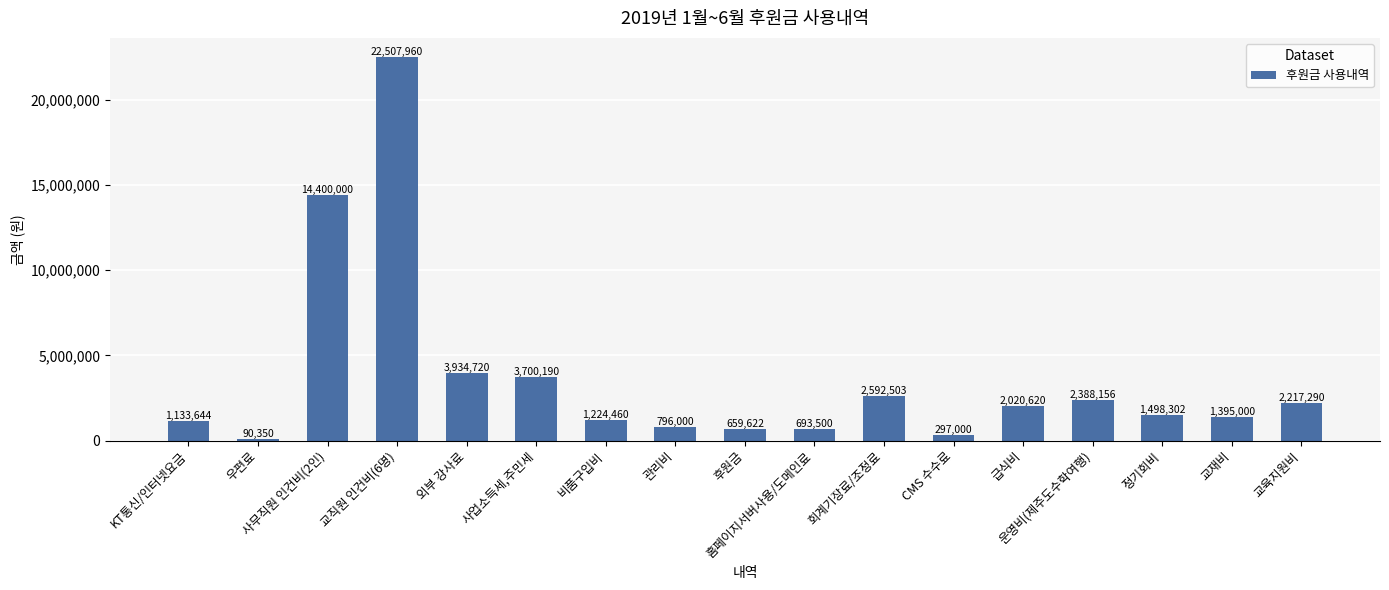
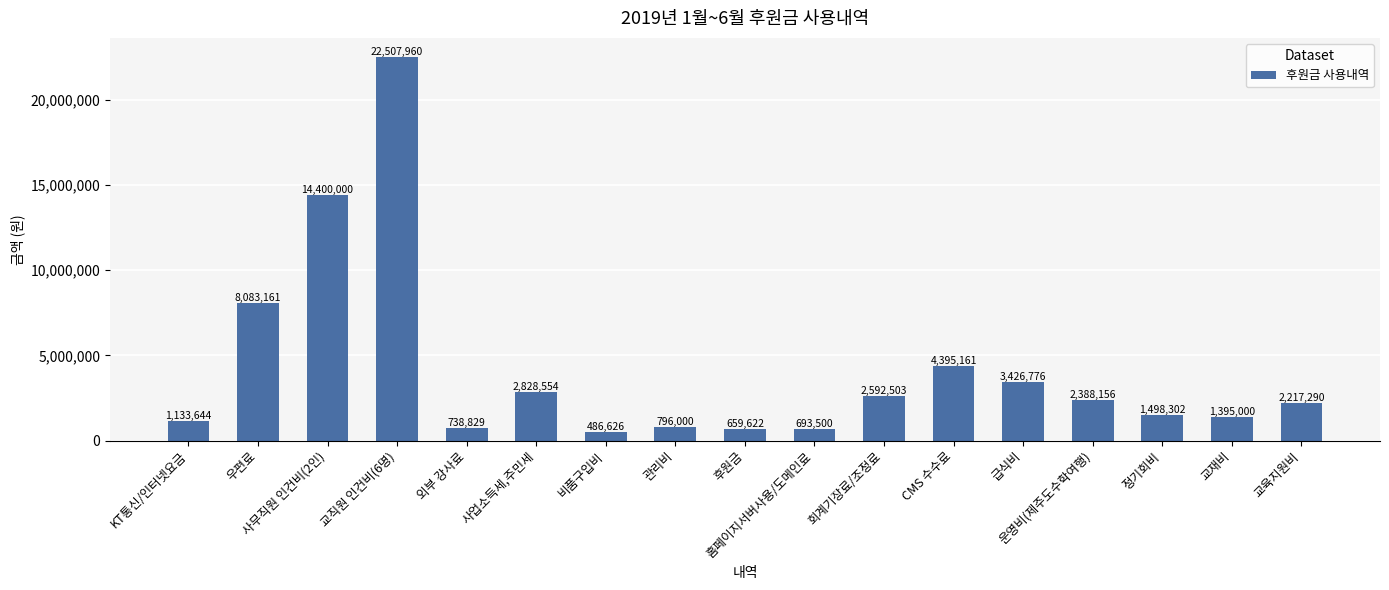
  {
    "KT통신/인터넷요금": "1,133,644",
-   "우편료": "90,350",
+   "우편료": "8,083,161",
    "사무직원 인건비(2인)": "14,400,000",
    "교직원 인건비(6명)": "22,507,960",
-   "외부 강사료": "3,934,720",
-   "사업소득세,주민세": "3,700,190",
-   "비품구입비": "1,224,460",
+   "외부 강사료": "738,829",
+   "사업소득세,주민세": "2,828,554",
+   "비품구입비": "486,626",
    "관리비": "796,000",
    "후원금": "659,622",
    "홈페이지서버사용/도메인료": "693,500",
    "회계기장료/조정료": "2,592,503",
-   "CMS 수수료": "297,000",
-   "급식비": "2,020,620",
+   "CMS 수수료": "4,395,161",
+   "급식비": "3,426,776",
    "운영비(제주도수학여행)": "2,388,156",
    "정기회비": "1,498,302",
    "교재비": "1,395,000",
    "교육지원비": "2,217,290"
  }
